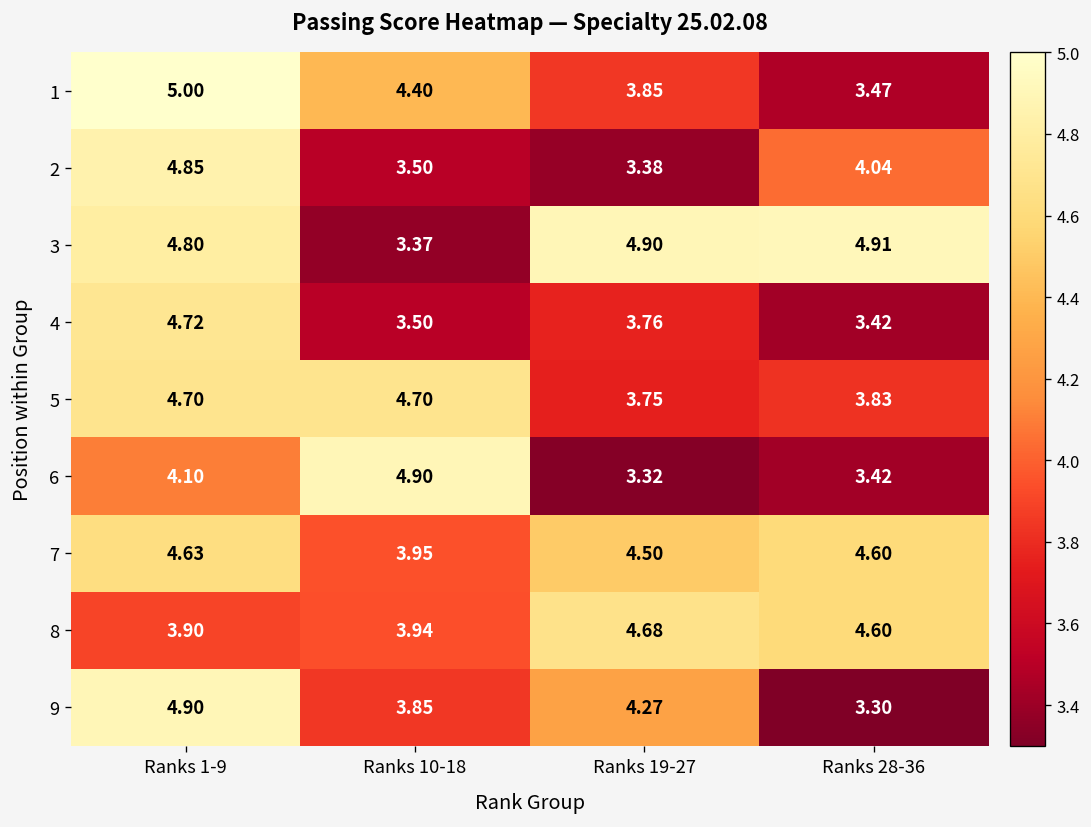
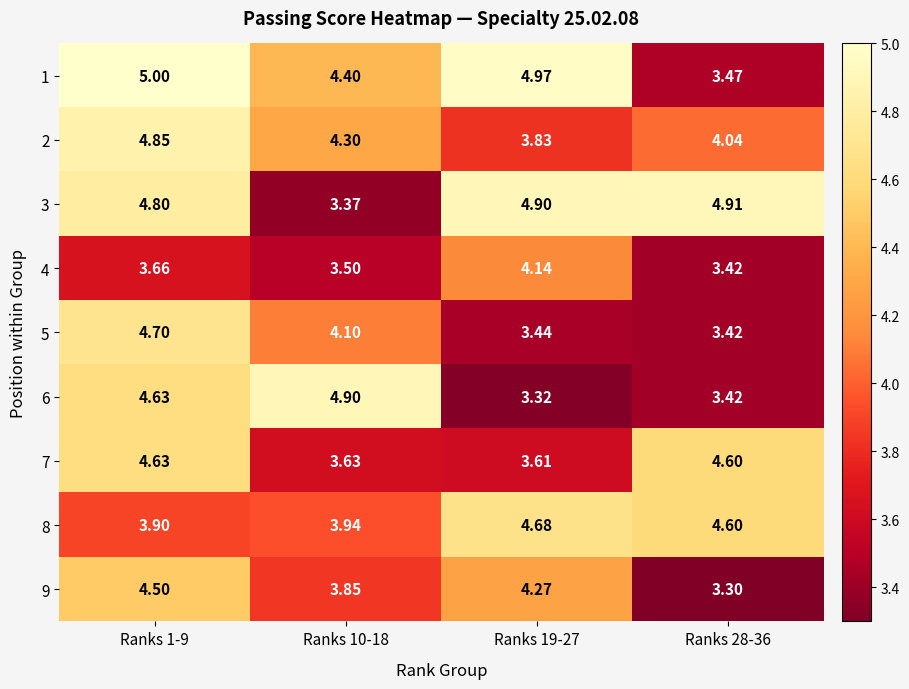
  {
    "1": {
      "Ranks 1-9": 5.00,
      "Ranks 10-18": 4.40,
-     "Ranks 19-27": 3.85,
+     "Ranks 19-27": 4.97,
      "Ranks 28-36": 3.47
    },
    "2": {
      "Ranks 1-9": 4.85,
-     "Ranks 10-18": 3.50,
-     "Ranks 19-27": 3.38,
+     "Ranks 10-18": 4.30,
+     "Ranks 19-27": 3.83,
      "Ranks 28-36": 4.04
    },
    "3": {
      "Ranks 1-9": 4.80,
      "Ranks 10-18": 3.37,
      "Ranks 19-27": 4.90,
      "Ranks 28-36": 4.91
    },
    "4": {
-     "Ranks 1-9": 4.72,
+     "Ranks 1-9": 3.66,
      "Ranks 10-18": 3.50,
-     "Ranks 19-27": 3.76,
+     "Ranks 19-27": 4.14,
      "Ranks 28-36": 3.42
    },
    "5": {
      "Ranks 1-9": 4.70,
-     "Ranks 10-18": 4.70,
-     "Ranks 19-27": 3.75,
-     "Ranks 28-36": 3.83
+     "Ranks 10-18": 4.10,
+     "Ranks 19-27": 3.44,
+     "Ranks 28-36": 3.42
    },
    "6": {
-     "Ranks 1-9": 4.10,
+     "Ranks 1-9": 4.63,
      "Ranks 10-18": 4.90,
      "Ranks 19-27": 3.32,
      "Ranks 28-36": 3.42
    },
    "7": {
      "Ranks 1-9": 4.63,
-     "Ranks 10-18": 3.95,
-     "Ranks 19-27": 4.50,
+     "Ranks 10-18": 3.63,
+     "Ranks 19-27": 3.61,
      "Ranks 28-36": 4.60
    },
    "8": {
      "Ranks 1-9": 3.90,
      "Ranks 10-18": 3.94,
      "Ranks 19-27": 4.68,
      "Ranks 28-36": 4.60
    },
    "9": {
-     "Ranks 1-9": 4.90,
+     "Ranks 1-9": 4.50,
      "Ranks 10-18": 3.85,
      "Ranks 19-27": 4.27,
      "Ranks 28-36": 3.30
    }
  }
